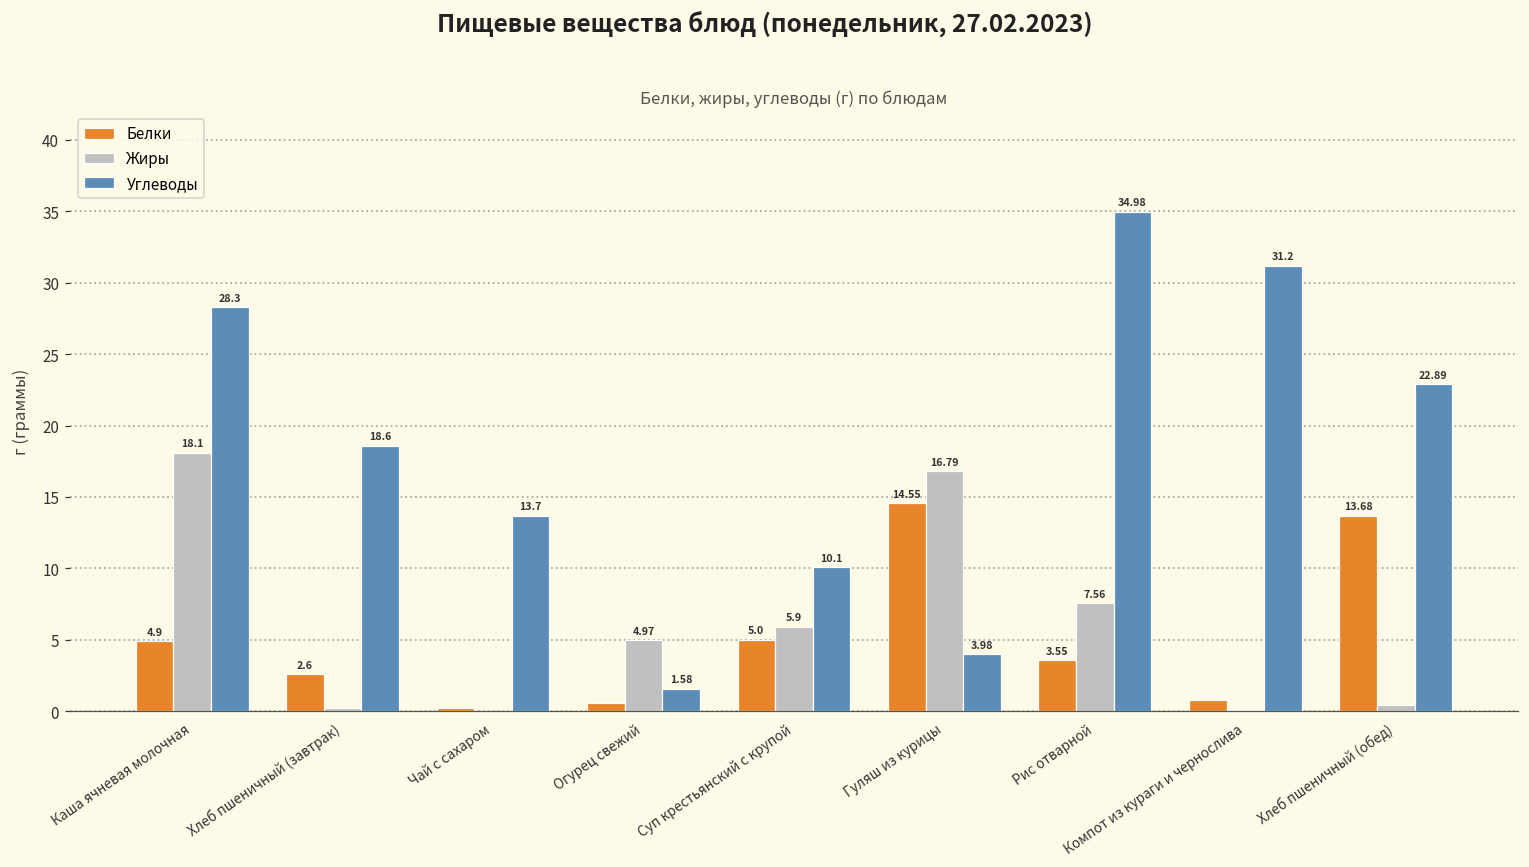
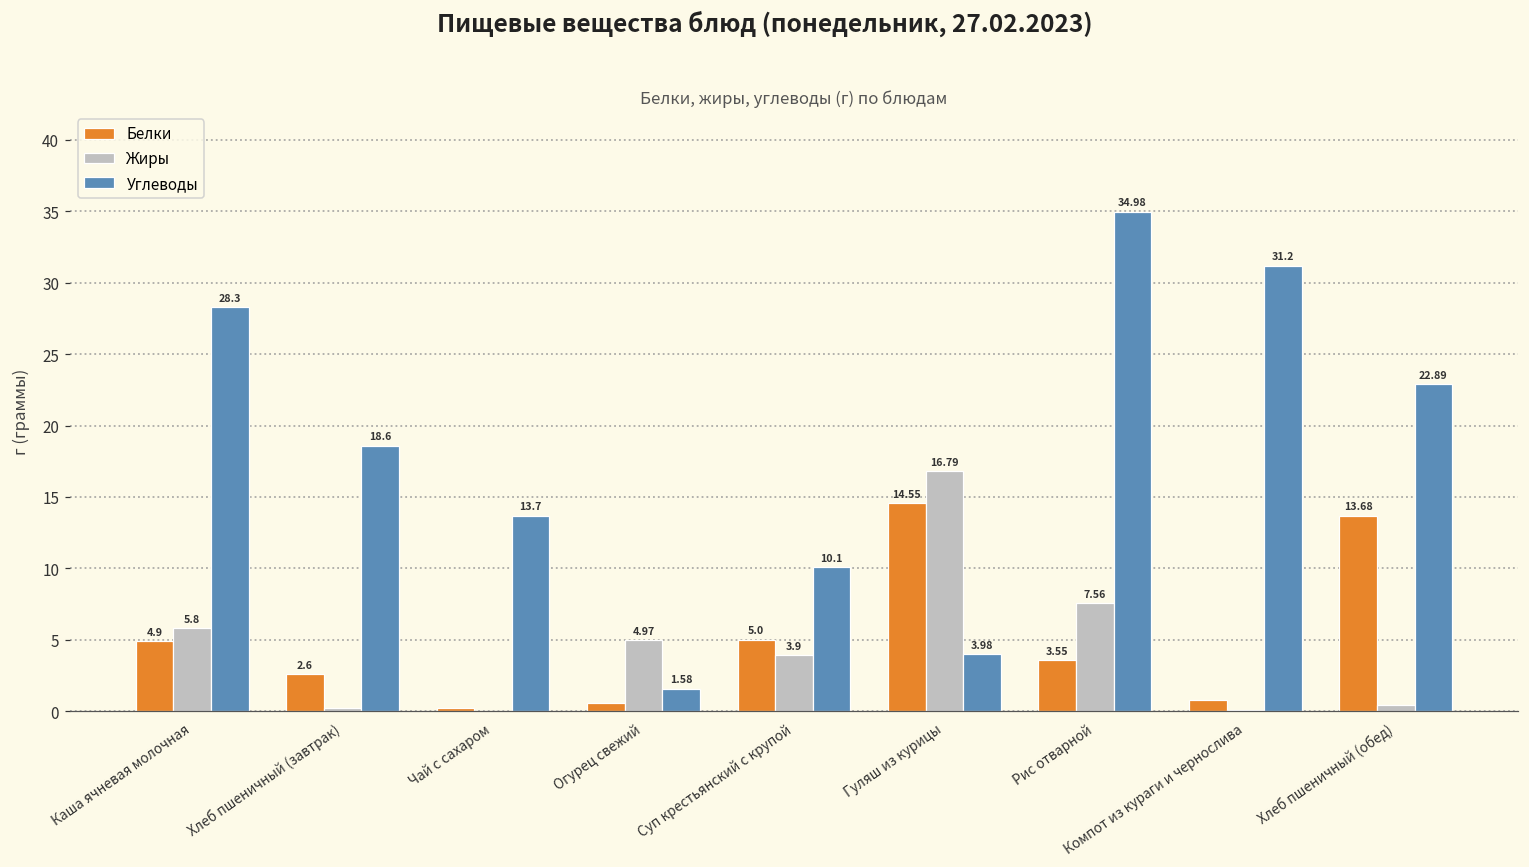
  {
    "Белки": {
      "Каша ячневая молочная": 4.9,
      "Хлеб пшеничный (завтрак)": 2.6,
      "Суп крестьянский с крупой": 5.0,
      "Гуляш из курицы": 14.55,
      "Рис отварной": 3.55,
      "Хлеб пшеничный (обед)": 13.68
    },
    "Жиры": {
-     "Каша ячневая молочная": 18.1,
+     "Каша ячневая молочная": 5.8,
      "Огурец свежий": 4.97,
-     "Суп крестьянский с крупой": 5.9,
+     "Суп крестьянский с крупой": 3.9,
      "Гуляш из курицы": 16.79,
      "Рис отварной": 7.56
    },
    "Углеводы": {
      "Каша ячневая молочная": 28.3,
      "Хлеб пшеничный (завтрак)": 18.6,
      "Чай с сахаром": 13.7,
      "Огурец свежий": 1.58,
      "Суп крестьянский с крупой": 10.1,
      "Гуляш из курицы": 3.98,
      "Рис отварной": 34.98,
      "Компот из кураги и чернослива": 31.2,
      "Хлеб пшеничный (обед)": 22.89
    }
  }
